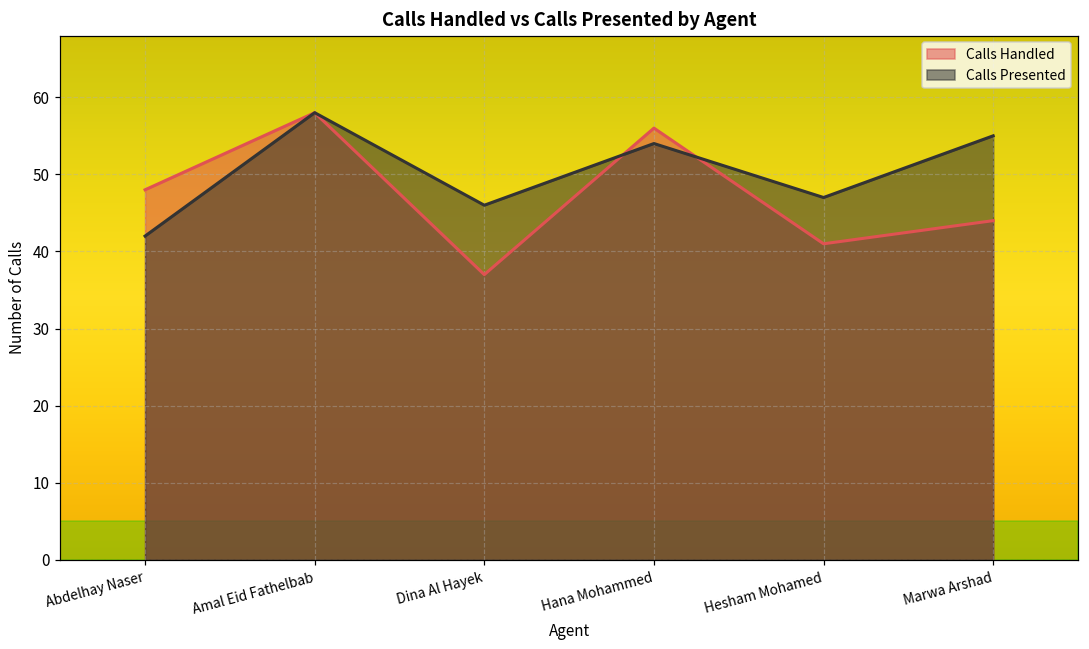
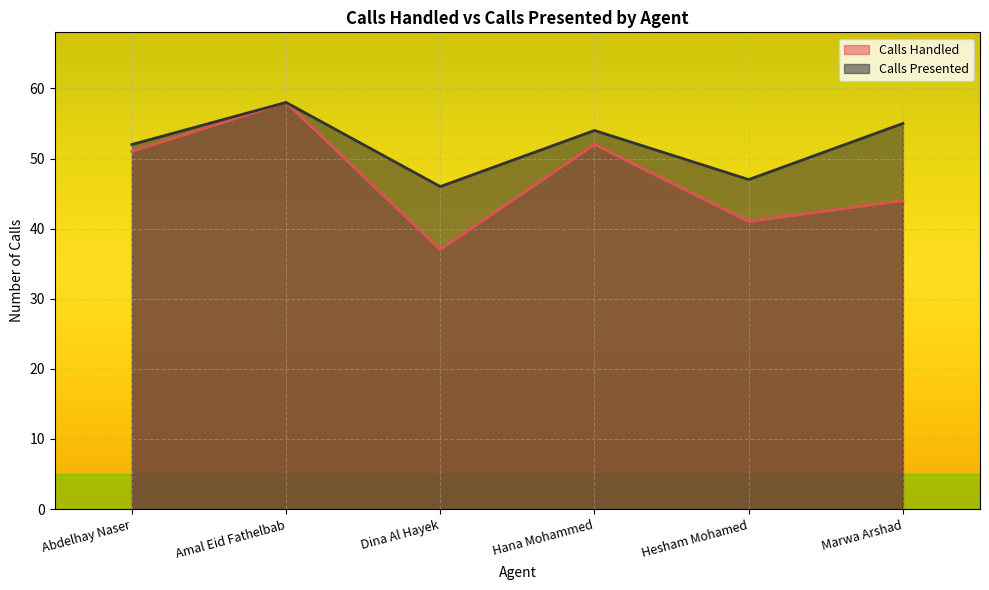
  {
    "Calls Handled": {
-     "Abdelhay Naser": 48,
+     "Abdelhay Naser": 51,
      "Dina Al Hayek": 37,
-     "Hana Mohammed": 56,
+     "Hana Mohammed": 52,
      "Hesham Mohamed": 41,
      "Marwa Arshad": 44
    },
    "Calls Presented": {
-     "Abdelhay Naser": 42,
+     "Abdelhay Naser": 52,
      "Dina Al Hayek": 46,
      "Hana Mohammed": 54,
      "Hesham Mohamed": 47,
      "Marwa Arshad": 55
    }
  }
